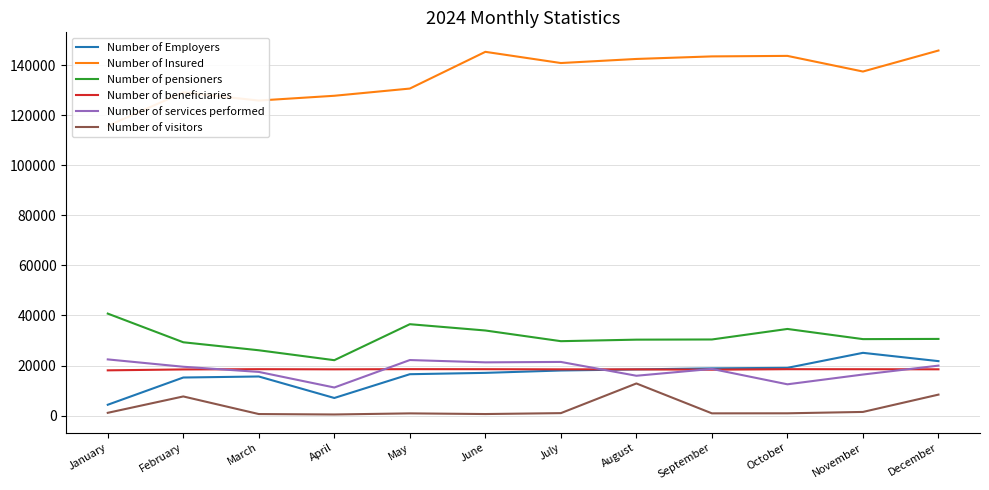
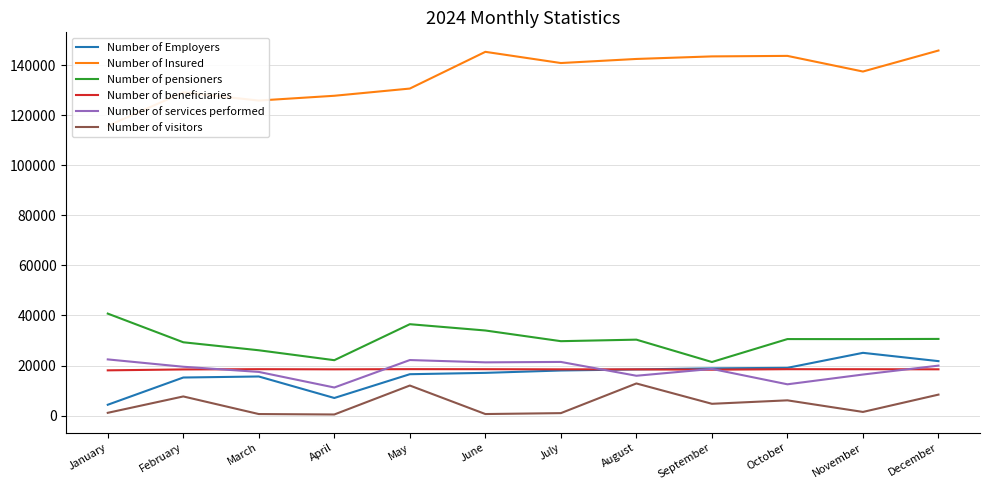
  {
    "Number of Employers": {
      "January": 4000,
      "February": 15000,
      "March": 16000,
      "April": 7000,
      "May": 17000,
      "June": 17000,
      "November": 25000,
      "December": 22000
    },
    "Number of Insured": {
      "April": 128000,
      "May": 131000,
      "June": 145000,
      "July": 141000,
      "August": 143000,
      "September": 144000,
      "October": 144000,
      "November": 137000,
      "December": 146000
    },
    "Number of pensioners": {
      "January": 41000,
      "February": 29000,
      "March": 26000,
      "April": 22000,
      "May": 37000,
      "June": 34000,
      "July": 30000,
      "August": 30000,
-     "September": 30000,
-     "October": 35000,
+     "September": 21000,
+     "October": 31000,
      "November": 31000,
      "December": 31000
    },
    "Number of beneficiaries": {
      "January": 18000,
      "February": 18000,
      "March": 19000,
      "April": 18000,
      "May": 19000,
      "June": 19000,
      "November": 19000,
      "December": 18000
    },
    "Number of services performed": {
      "January": 22000,
      "February": 20000,
      "March": 17000,
      "April": 11000,
      "May": 22000,
      "June": 21000,
      "July": 21000,
      "August": 16000,
      "October": 12000,
      "November": 16000,
      "December": 20000
    },
    "Number of visitors": {
      "January": 1000,
      "February": 8000,
      "March": 1000,
      "April": 0,
-     "May": 1000,
+     "May": 12000,
      "June": 1000,
      "July": 1000,
      "August": 13000,
-     "September": 1000,
-     "October": 1000,
+     "September": 5000,
+     "October": 6000,
      "November": 1000,
      "December": 8000
    }
  }
